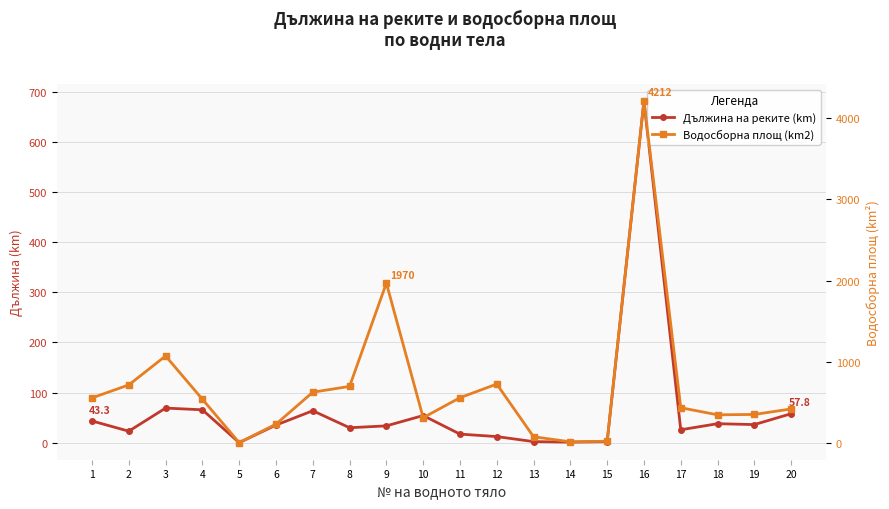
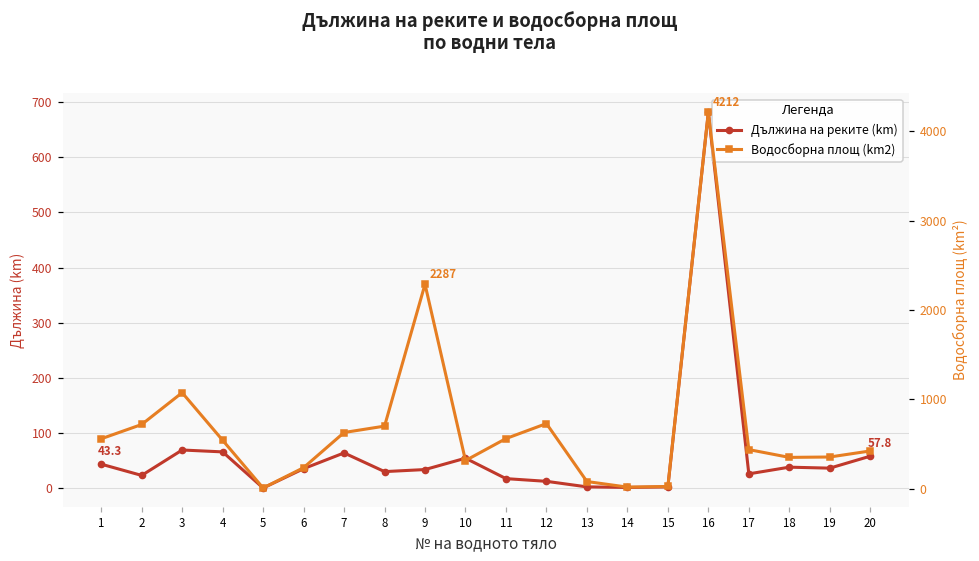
  {
    "Дължина на реките (km)": {
      "1": 43.3
    },
    "Водосборна площ (km2)": {
-     "9": 1970
+     "9": 2287
    }
  }
